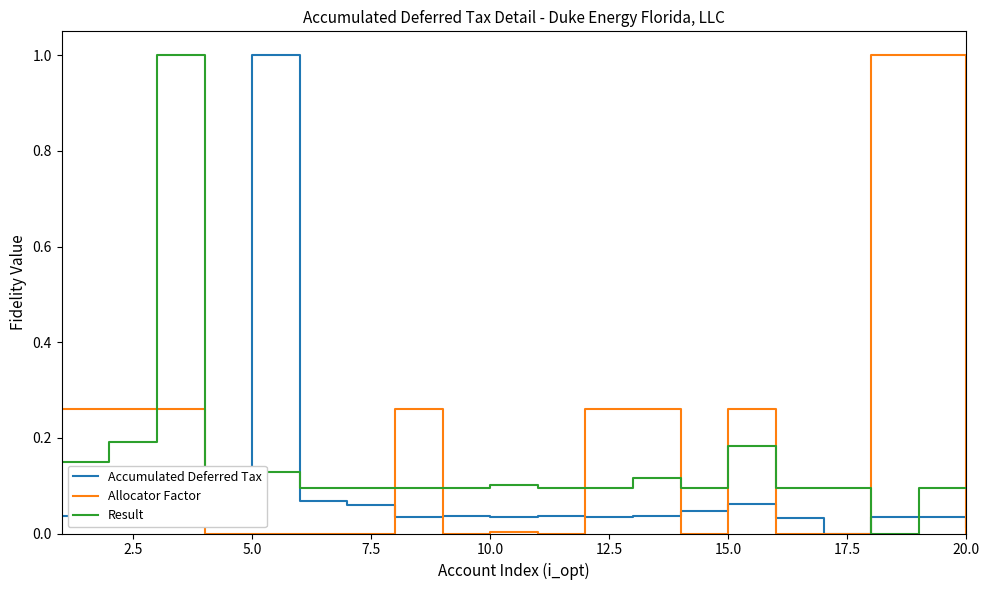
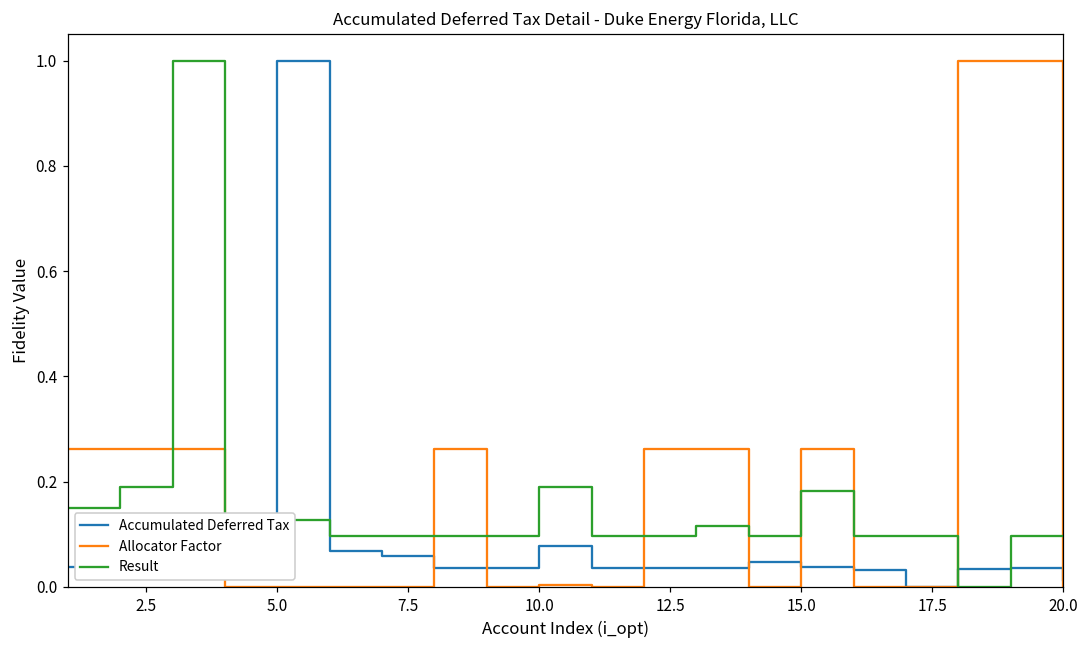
  {
    "Accumulated Deferred Tax": {
      "5.0": 1.00,
-     "10.0": 0.04,
-     "15.0": 0.06,
+     "10.0": 0.08,
+     "15.0": 0.04,
      "20.0": 0.01
    },
    "Allocator Factor": {
      "5.0": 0.00,
      "10.0": 0.00,
      "15.0": 0.26,
      "20.0": 0.00
    },
    "Result": {
-     "10.0": 0.10,
+     "10.0": 0.19,
      "15.0": 0.18,
      "20.0": 0.10
    }
  }
